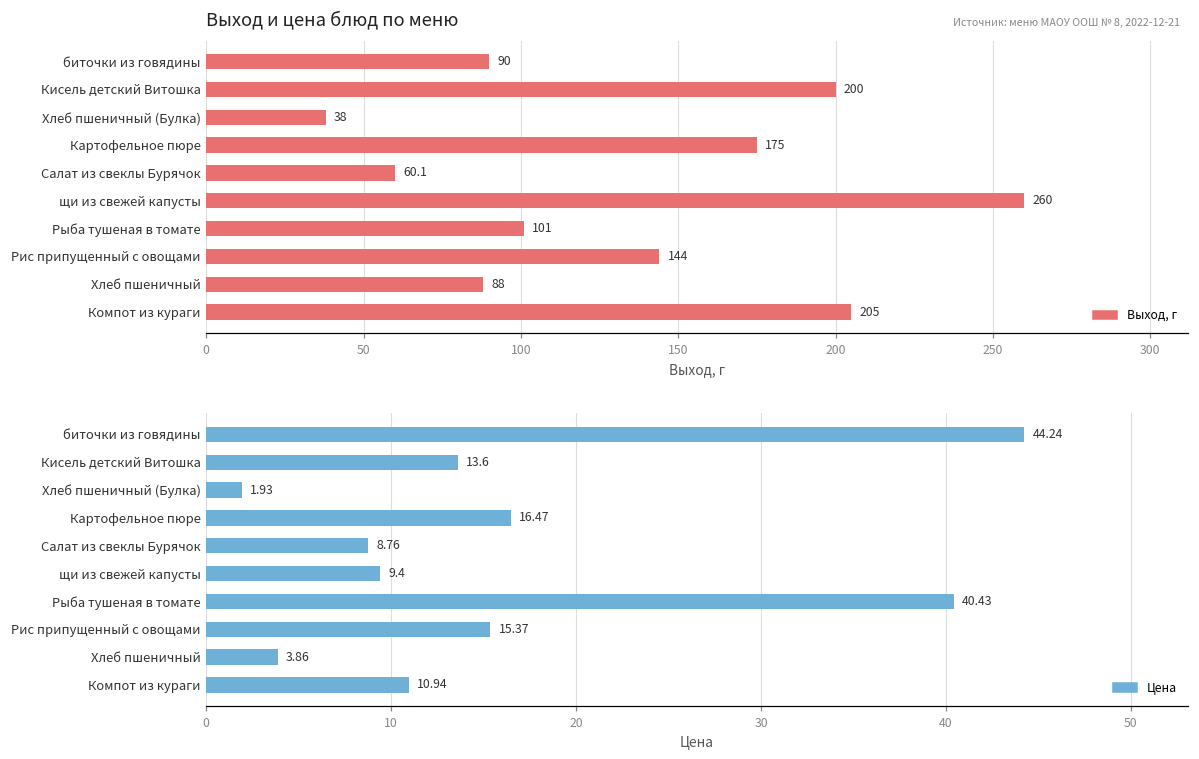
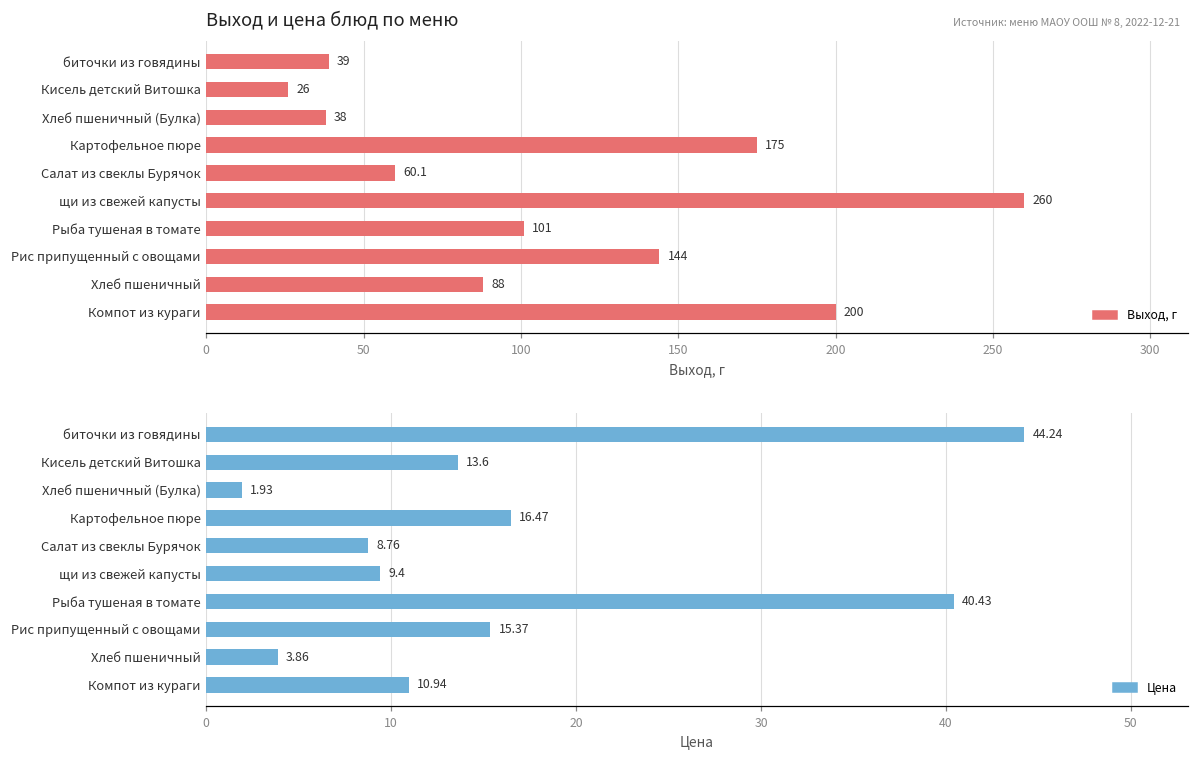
  {
    "Выход и цена блюд по меню": {
-     "биточки из говядины": 90,
-     "Кисель детский Витошка": 200,
+     "биточки из говядины": 39,
+     "Кисель детский Витошка": 26,
      "Хлеб пшеничный (Булка)": 38,
      "Картофельное пюре": 175,
      "Салат из свеклы Бурячок": 60.1,
      "щи из свежей капусты": 260,
      "Рыба тушеная в томате": 101,
      "Рис припущенный с овощами": 144,
      "Хлеб пшеничный": 88,
-     "Компот из кураги": 205
+     "Компот из кураги": 200
    }
  }
